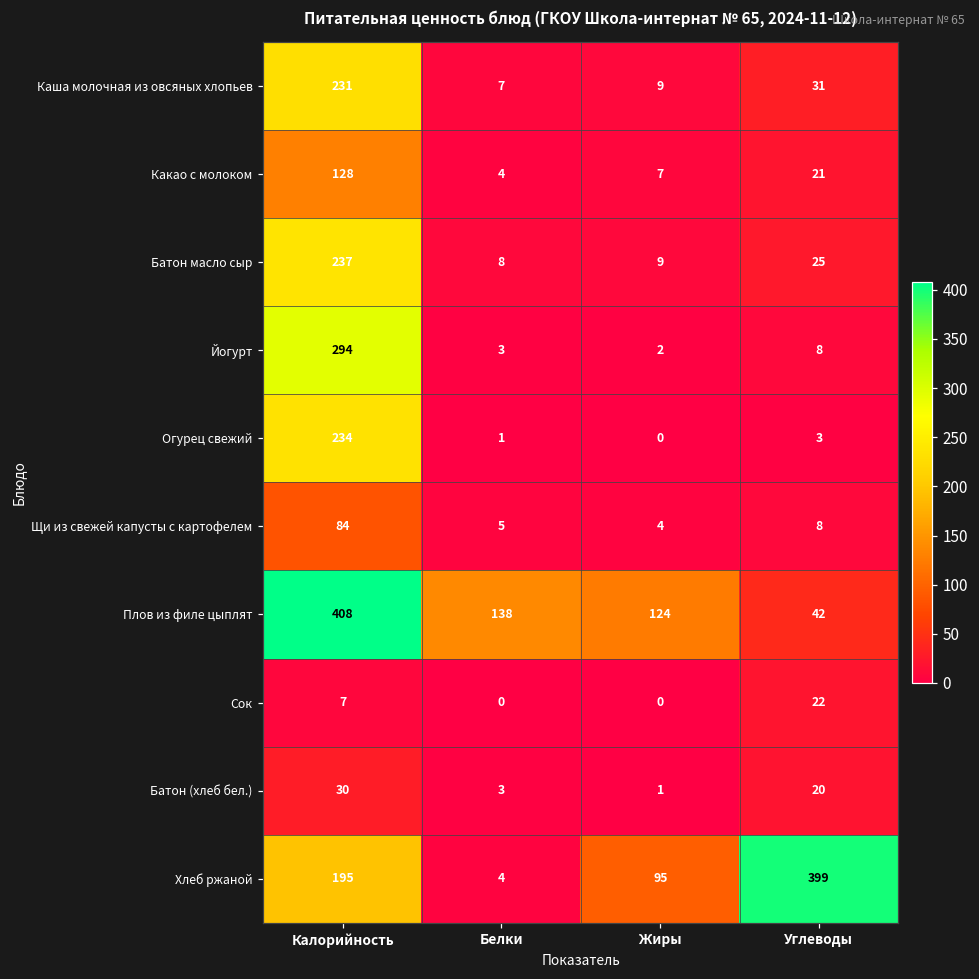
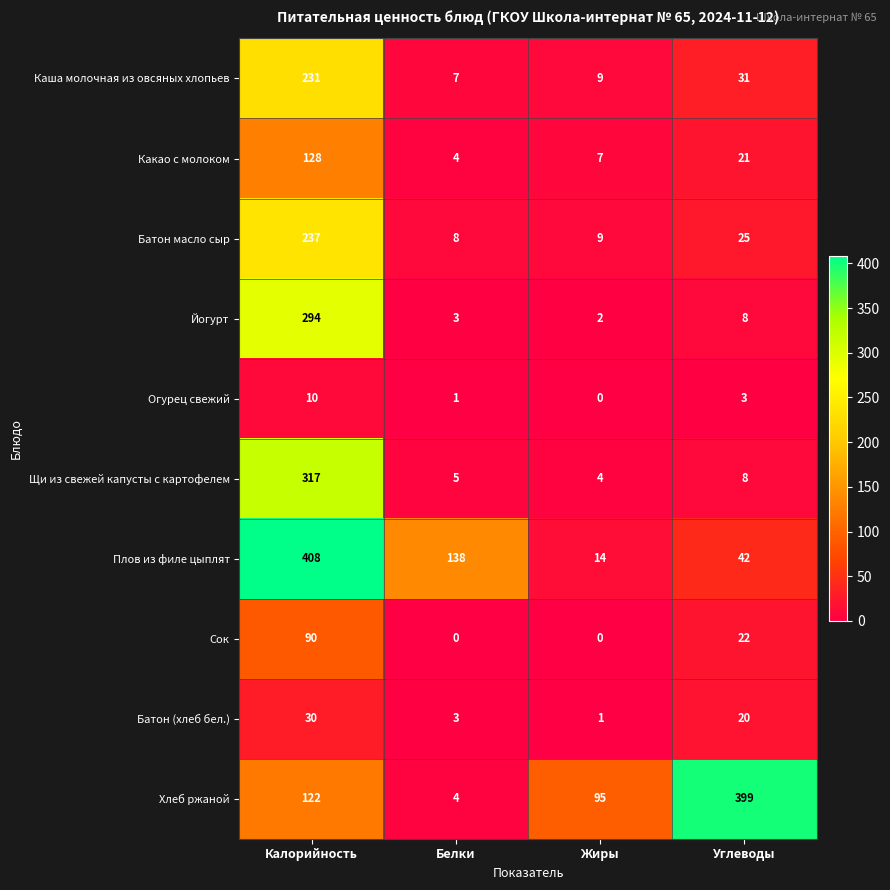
  {
    "Каша молочная из овсяных хлопьев": {
      "Калорийность": 231,
      "Белки": 7,
      "Жиры": 9,
      "Углеводы": 31
    },
    "Какао с молоком": {
      "Калорийность": 128,
      "Белки": 4,
      "Жиры": 7,
      "Углеводы": 21
    },
    "Батон масло сыр": {
      "Калорийность": 237,
      "Белки": 8,
      "Жиры": 9,
      "Углеводы": 25
    },
    "Йогурт": {
      "Калорийность": 294,
      "Белки": 3,
      "Жиры": 2,
      "Углеводы": 8
    },
    "Огурец свежий": {
-     "Калорийность": 234,
+     "Калорийность": 10,
      "Белки": 1,
      "Жиры": 0,
      "Углеводы": 3
    },
    "Щи из свежей капусты с картофелем": {
-     "Калорийность": 84,
+     "Калорийность": 317,
      "Белки": 5,
      "Жиры": 4,
      "Углеводы": 8
    },
    "Плов из филе цыплят": {
      "Калорийность": 408,
      "Белки": 138,
-     "Жиры": 124,
+     "Жиры": 14,
      "Углеводы": 42
    },
    "Сок": {
-     "Калорийность": 7,
+     "Калорийность": 90,
      "Белки": 0,
      "Жиры": 0,
      "Углеводы": 22
    },
    "Батон (хлеб бел.)": {
      "Калорийность": 30,
      "Белки": 3,
      "Жиры": 1,
      "Углеводы": 20
    },
    "Хлеб ржаной": {
-     "Калорийность": 195,
+     "Калорийность": 122,
      "Белки": 4,
      "Жиры": 95,
      "Углеводы": 399
    }
  }
